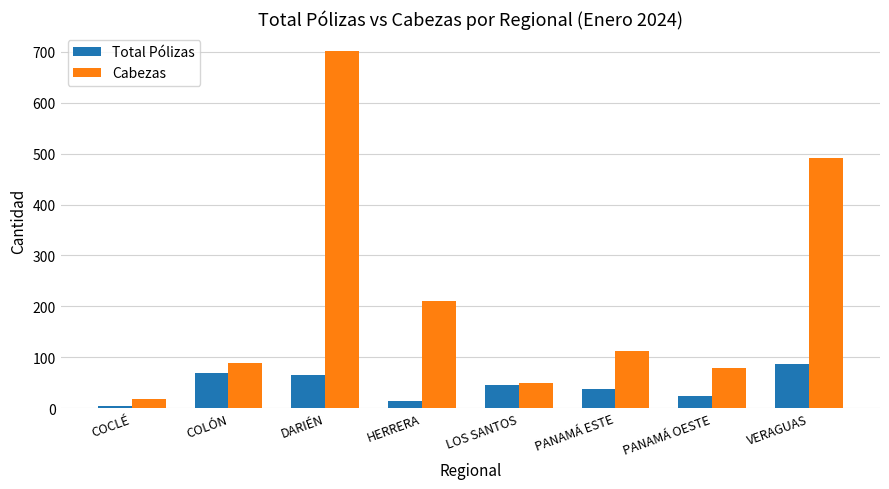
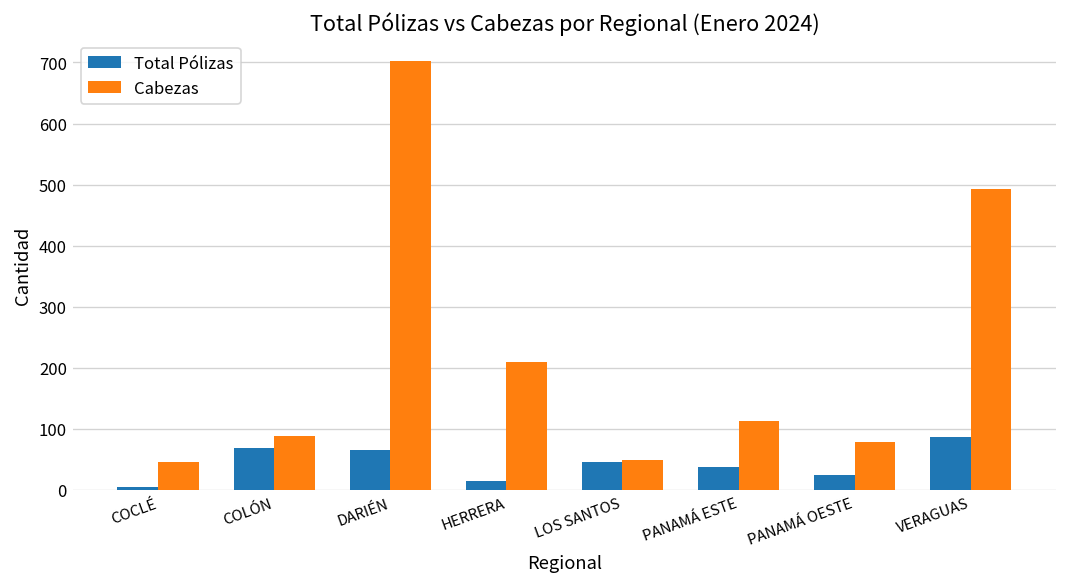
  {
    "Total Pólizas": {
      "COLÓN": 70,
      "DARIÉN": 70,
      "HERRERA": 10,
      "LOS SANTOS": 50,
      "PANAMÁ ESTE": 40,
      "PANAMÁ OESTE": 20,
      "VERAGUAS": 90
    },
    "Cabezas": {
-     "COCLÉ": 20,
+     "COCLÉ": 50,
      "COLÓN": 90,
      "DARIÉN": 700,
      "HERRERA": 210,
      "LOS SANTOS": 50,
      "PANAMÁ ESTE": 110,
      "PANAMÁ OESTE": 80,
      "VERAGUAS": 490
    }
  }
